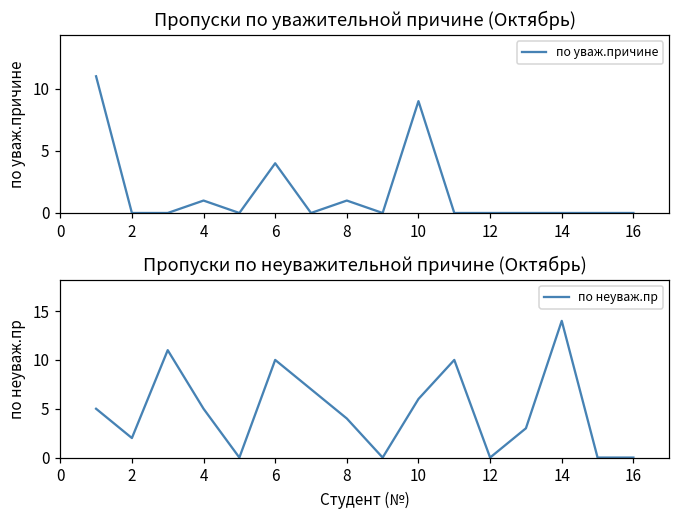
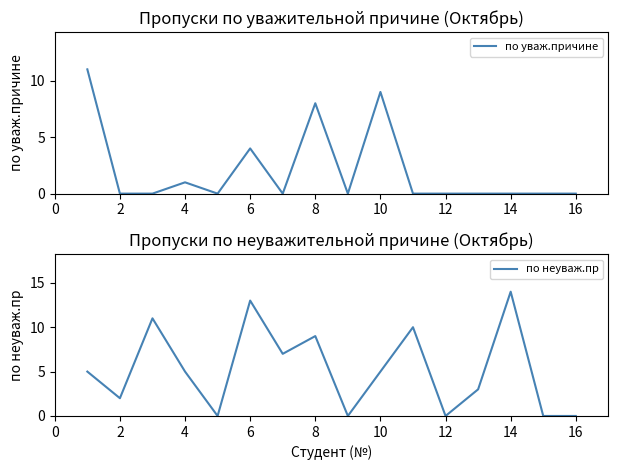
  {
    "Пропуски по уважительной причине (Октябрь)": {
      "2": 0,
      "4": 1,
      "6": 4,
-     "8": 1,
+     "8": 8,
      "10": 9,
      "12": 0,
      "14": 0,
      "16": 0
    },
    "Пропуски по неуважительной причине (Октябрь)": {
      "2": 2,
      "4": 5,
-     "6": 10,
-     "8": 4,
-     "10": 6,
+     "6": 13,
+     "8": 9,
+     "10": 5,
      "12": 0,
      "14": 14,
      "16": 0
    }
  }
